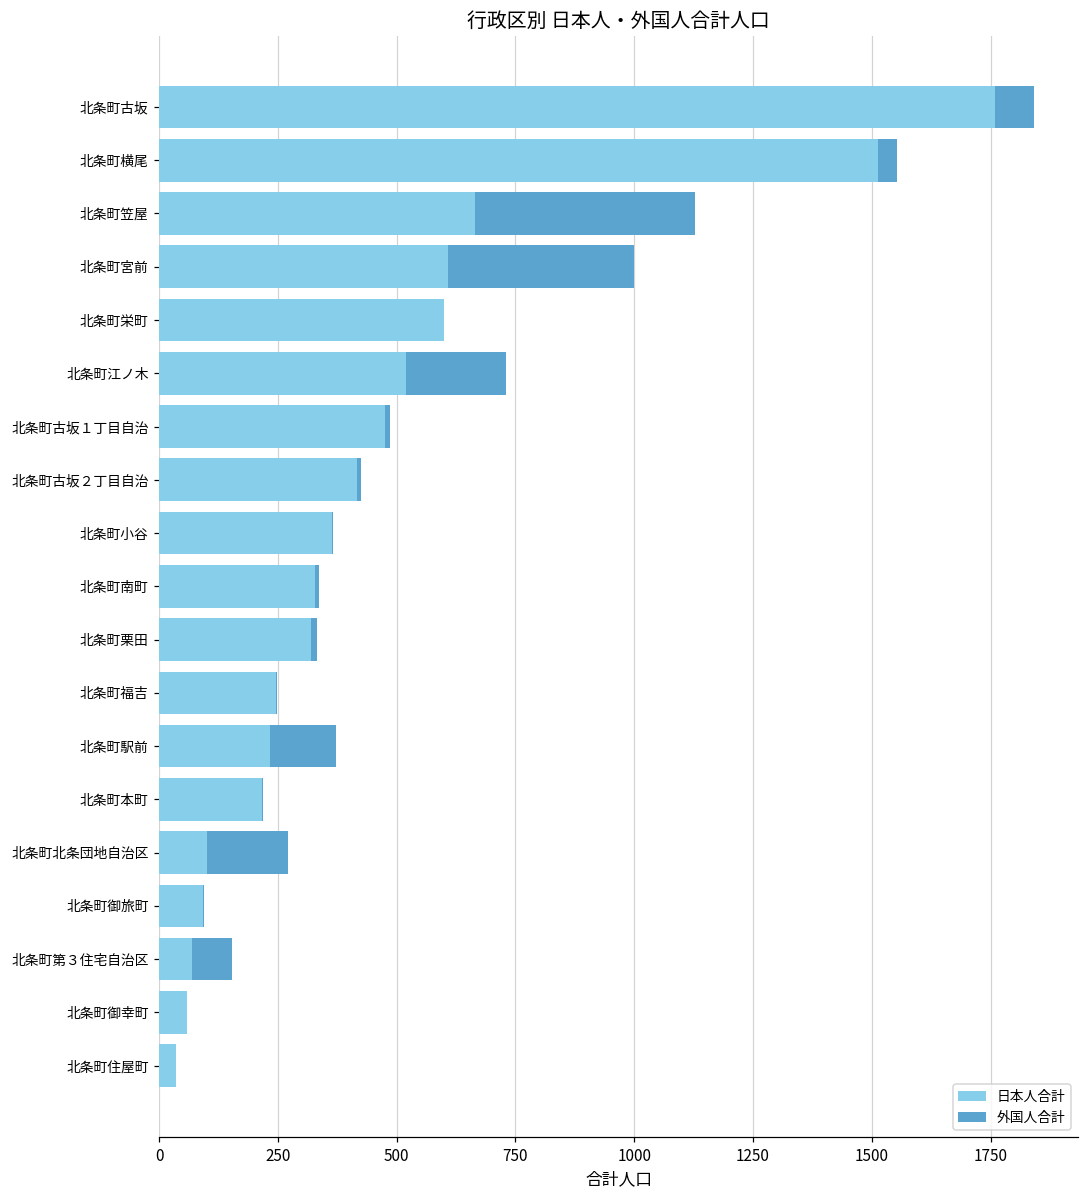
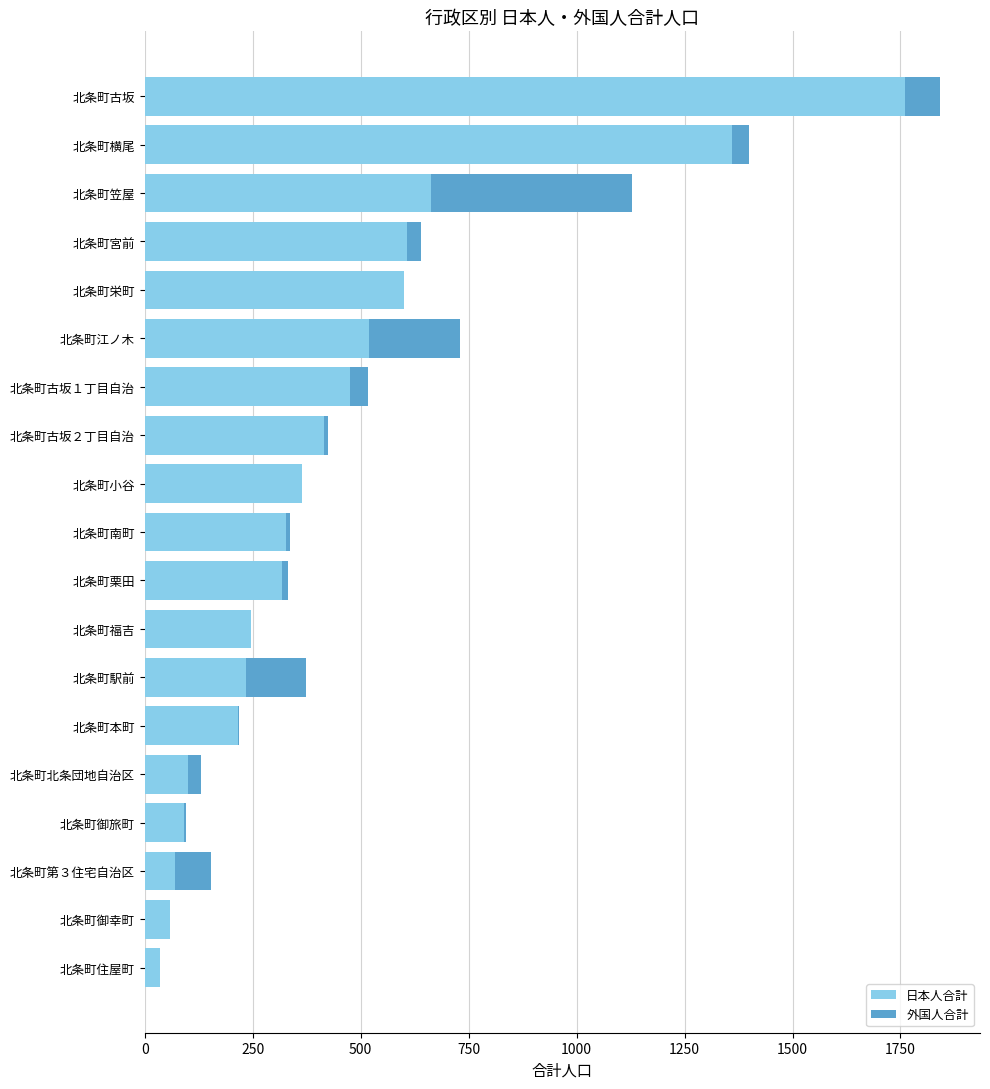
  {
    "日本人合計": {
      "北条町古坂": 1760,
-     "北条町横尾": 1510,
+     "北条町横尾": 1360,
      "北条町笠屋": 660,
      "北条町宮前": 610,
      "北条町栄町": 600,
      "北条町江ノ木": 520,
      "北条町古坂１丁目自治": 480,
      "北条町古坂２丁目自治": 420,
      "北条町小谷": 360,
      "北条町南町": 330,
      "北条町栗田": 320,
      "北条町福吉": 250,
      "北条町駅前": 230,
      "北条町本町": 220,
      "北条町北条団地自治区": 100,
      "北条町御旅町": 90,
      "北条町第３住宅自治区": 70,
      "北条町御幸町": 60,
      "北条町住屋町": 40
    },
    "外国人合計": {
      "北条町古坂": 80,
      "北条町横尾": 40,
      "北条町笠屋": 460,
-     "北条町宮前": 390,
+     "北条町宮前": 30,
      "北条町栄町": 0,
      "北条町江ノ木": 210,
-     "北条町古坂１丁目自治": 10,
+     "北条町古坂１丁目自治": 40,
      "北条町古坂２丁目自治": 10,
      "北条町南町": 10,
      "北条町栗田": 10,
      "北条町駅前": 140,
-     "北条町北条団地自治区": 170,
+     "北条町北条団地自治区": 30,
      "北条町第３住宅自治区": 80,
      "北条町御幸町": 0,
      "北条町住屋町": 0
    }
  }
